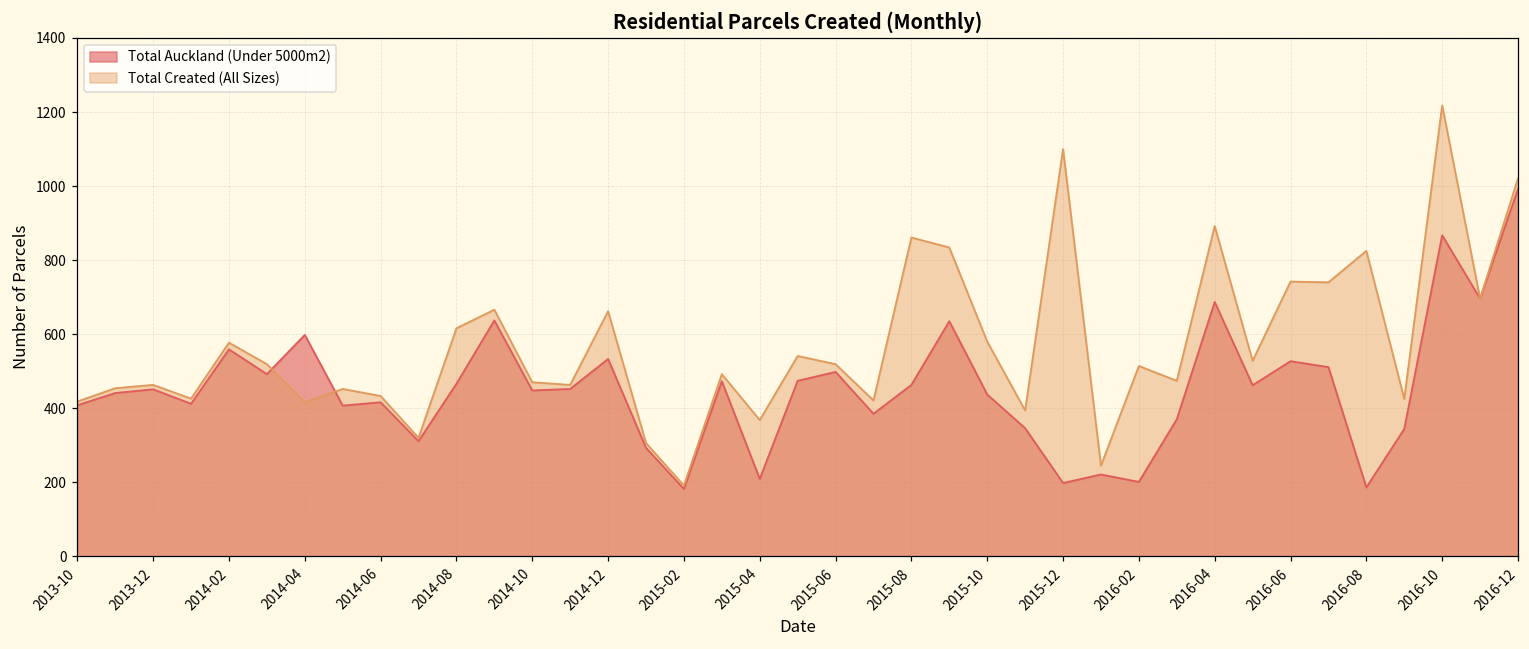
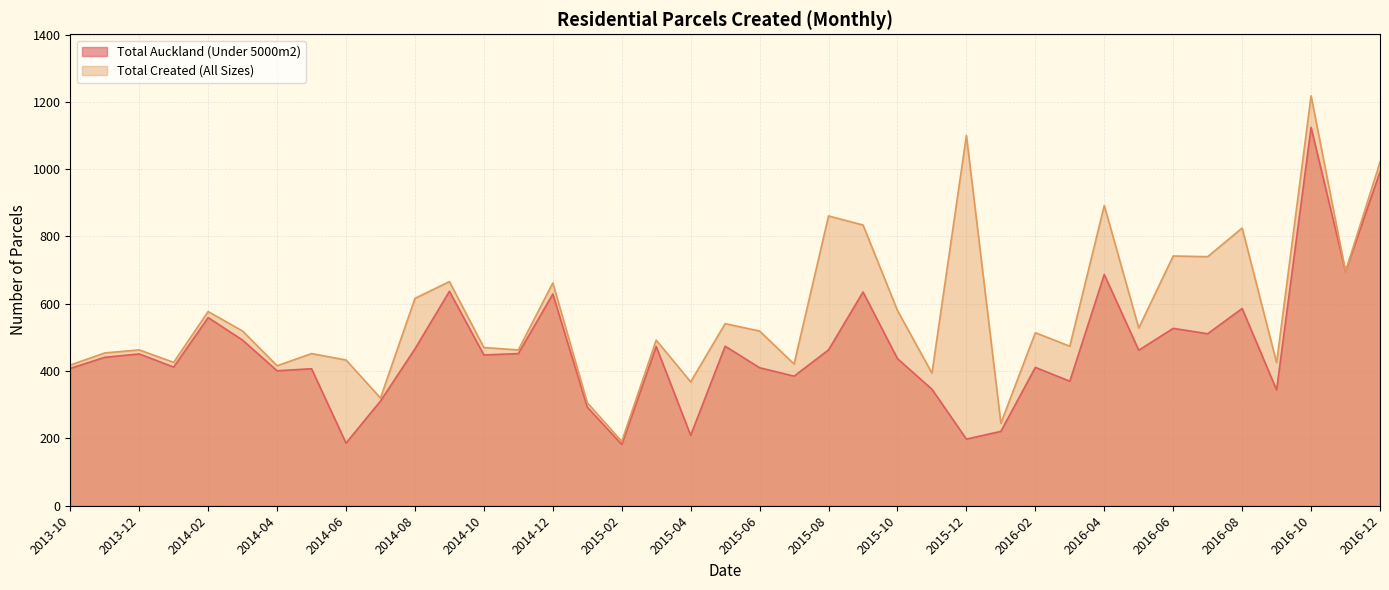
  {
    "Total Auckland (Under 5000m2)": {
      "2013-10": 410,
      "2013-12": 450,
      "2014-02": 560,
-     "2014-04": 600,
-     "2014-06": 420,
+     "2014-04": 400,
+     "2014-06": 190,
      "2014-08": 470,
      "2014-10": 450,
-     "2014-12": 530,
+     "2014-12": 630,
      "2015-02": 180,
      "2015-04": 210,
-     "2015-06": 500,
+     "2015-06": 410,
      "2015-08": 460,
      "2015-10": 440,
      "2015-12": 200,
-     "2016-02": 200,
+     "2016-02": 410,
      "2016-04": 690,
      "2016-06": 530,
-     "2016-08": 190,
-     "2016-10": 870,
+     "2016-08": 590,
+     "2016-10": 1120,
      "2016-12": 990
    },
    "Total Created (All Sizes)": {
      "2013-10": 420,
      "2013-12": 460,
      "2014-02": 580,
      "2014-04": 420,
      "2014-06": 430,
      "2014-08": 620,
      "2014-10": 470,
      "2014-12": 660,
      "2015-02": 190,
      "2015-04": 370,
      "2015-06": 520,
      "2015-08": 860,
      "2015-10": 580,
      "2015-12": 1100,
      "2016-02": 510,
      "2016-04": 890,
      "2016-06": 740,
      "2016-08": 830,
      "2016-10": 1220,
      "2016-12": 1020
    }
  }
